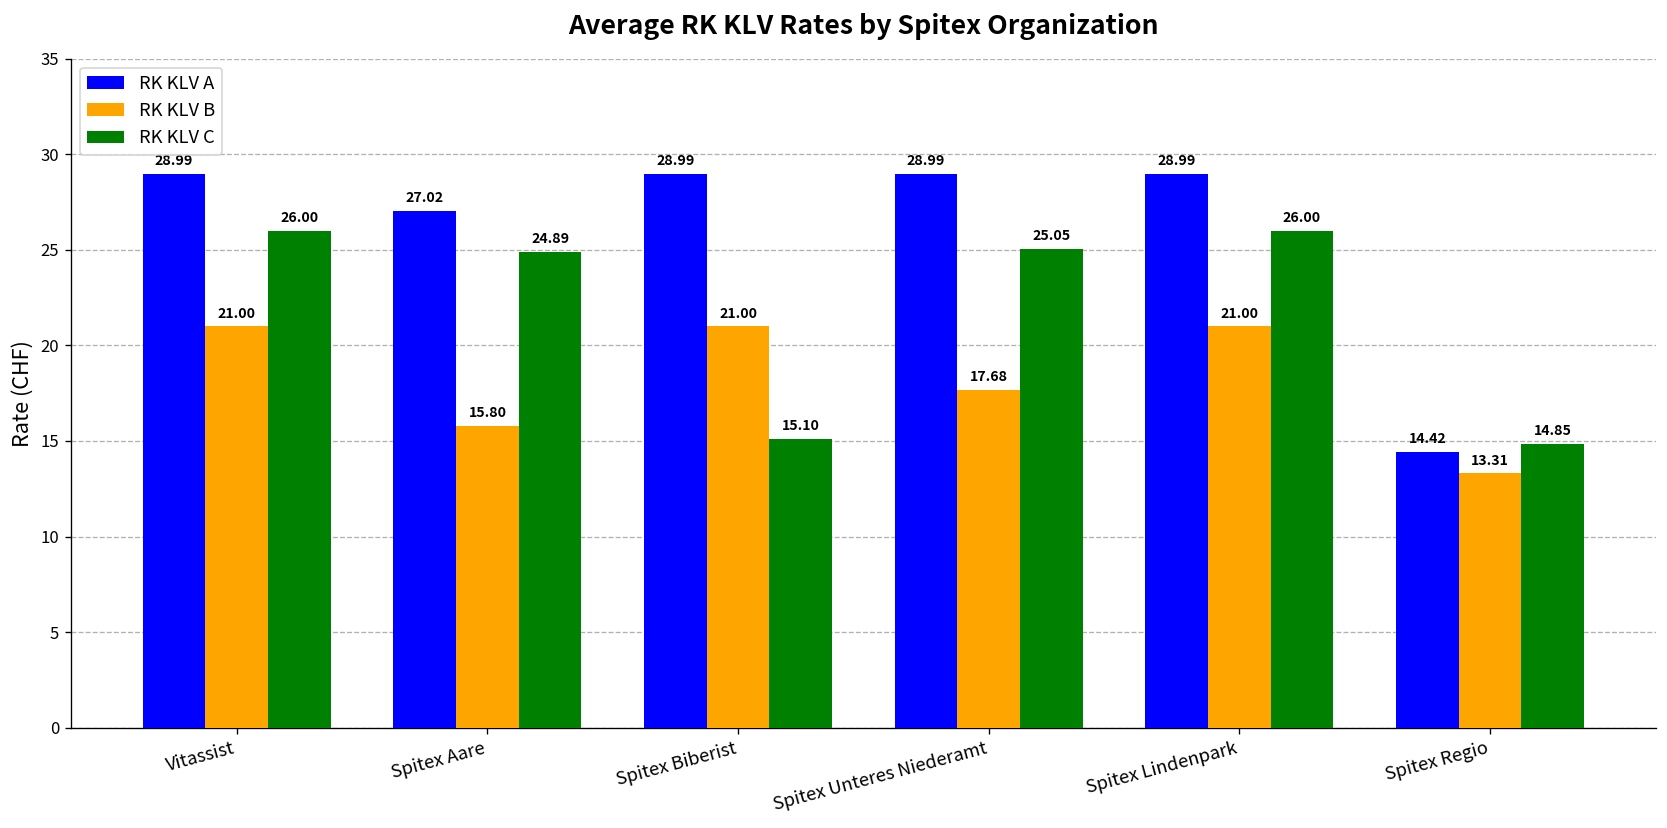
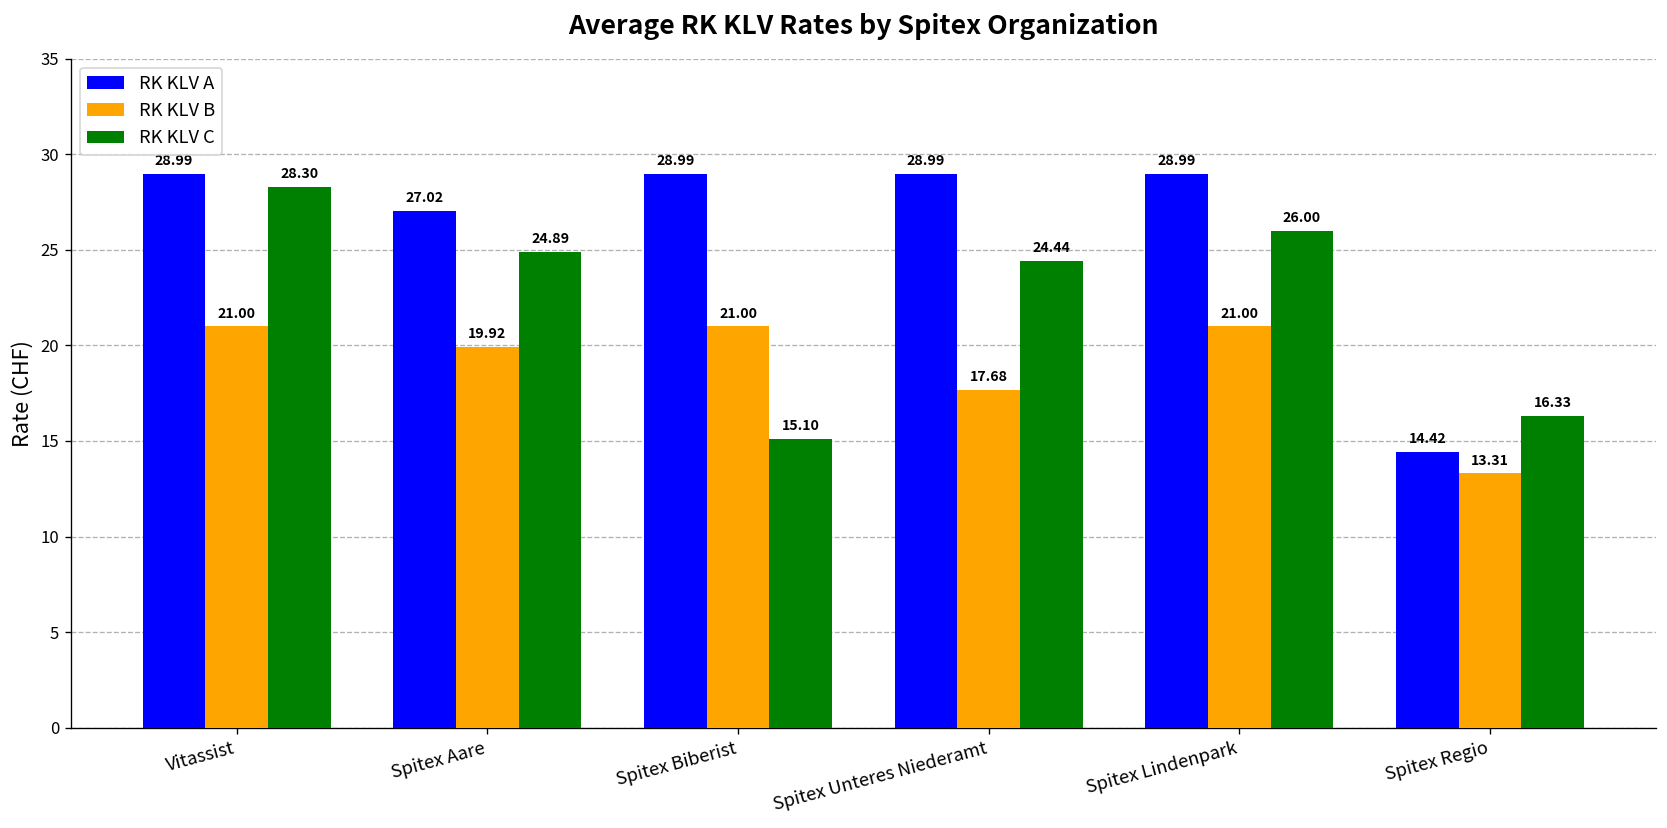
  {
    "RK KLV A": {
      "Spitex Aare": 27.02,
      "Spitex Biberist": 28.99,
      "Spitex Unteres Niederamt": 28.99,
      "Spitex Lindenpark": 28.99,
      "Spitex Regio": 14.42
    },
    "RK KLV B": {
      "Vitassist": 21.00,
-     "Spitex Aare": 15.80,
+     "Spitex Aare": 19.92,
      "Spitex Biberist": 21.00,
      "Spitex Unteres Niederamt": 17.68,
      "Spitex Lindenpark": 21.00,
      "Spitex Regio": 13.31
    },
    "RK KLV C": {
-     "Vitassist": 26.00,
+     "Vitassist": 28.30,
      "Spitex Aare": 24.89,
      "Spitex Biberist": 15.10,
-     "Spitex Unteres Niederamt": 25.05,
+     "Spitex Unteres Niederamt": 24.44,
      "Spitex Lindenpark": 26.00,
-     "Spitex Regio": 14.85
+     "Spitex Regio": 16.33
    }
  }
